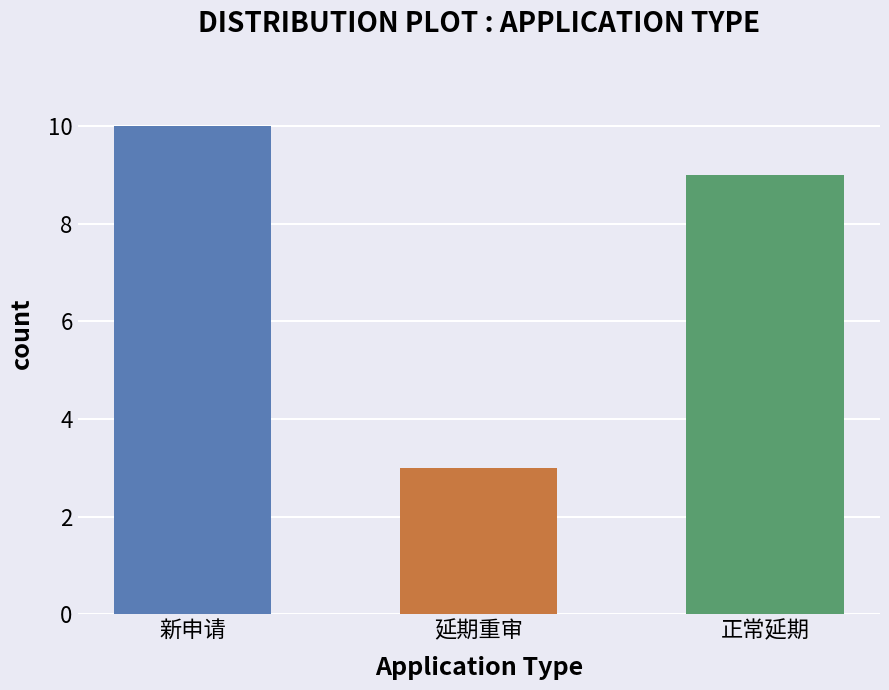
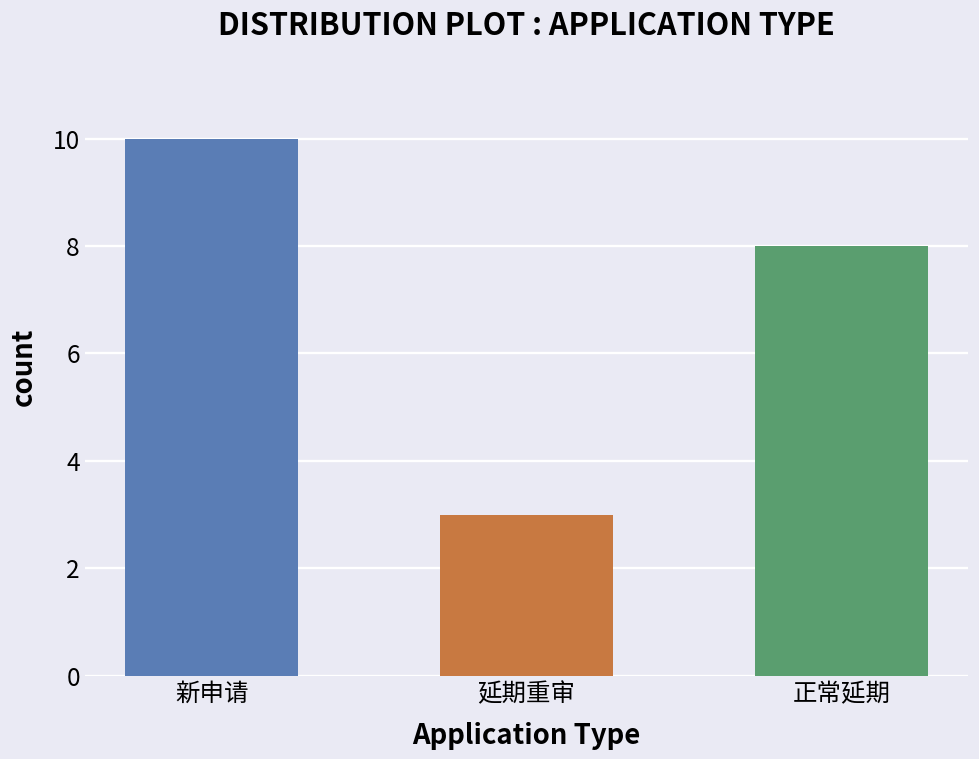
  {
    "新申请": 10,
    "延期重审": 3,
-   "正常延期": 9
+   "正常延期": 8
  }
